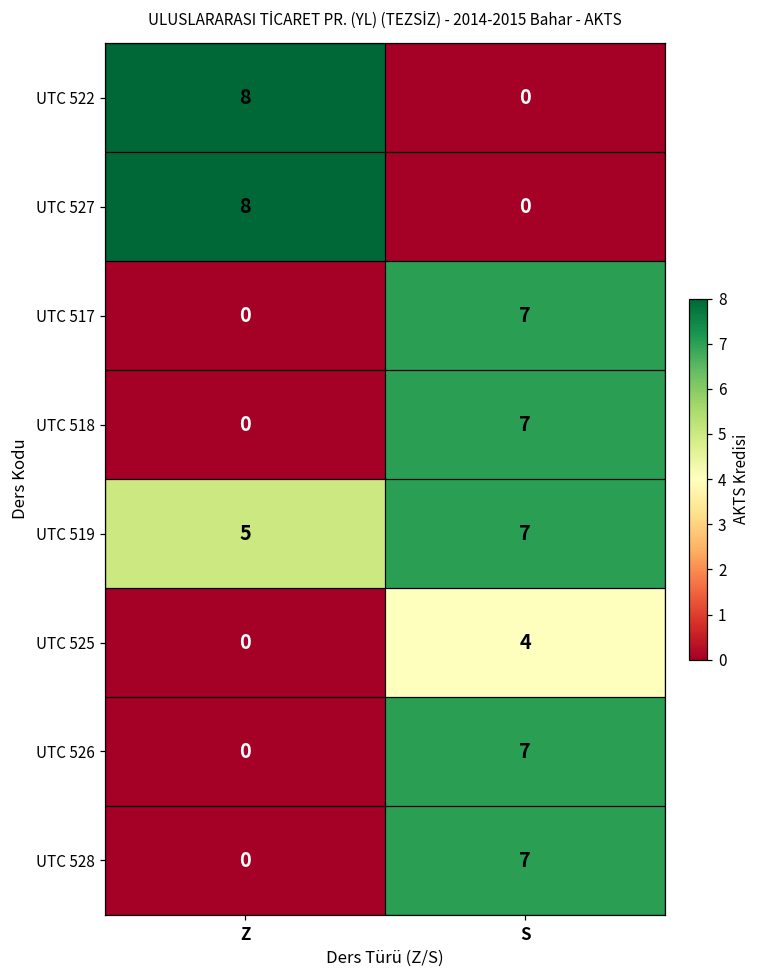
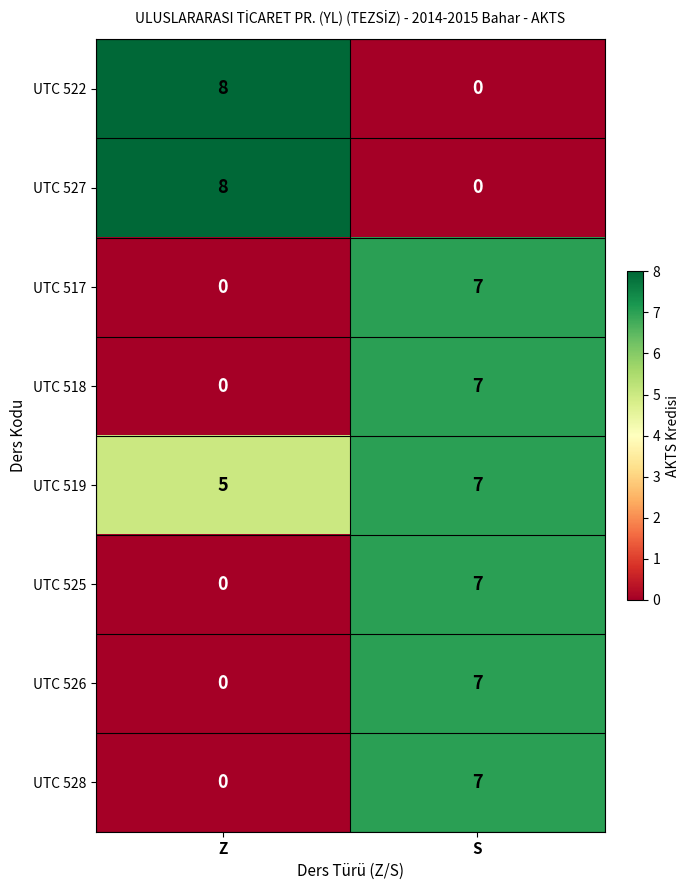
  {
    "UTC 522": {
      "Z": 8,
      "S": 0
    },
    "UTC 527": {
      "Z": 8,
      "S": 0
    },
    "UTC 517": {
      "Z": 0,
      "S": 7
    },
    "UTC 518": {
      "Z": 0,
      "S": 7
    },
    "UTC 519": {
      "Z": 5,
      "S": 7
    },
    "UTC 525": {
      "Z": 0,
-     "S": 4
+     "S": 7
    },
    "UTC 526": {
      "Z": 0,
      "S": 7
    },
    "UTC 528": {
      "Z": 0,
      "S": 7
    }
  }
